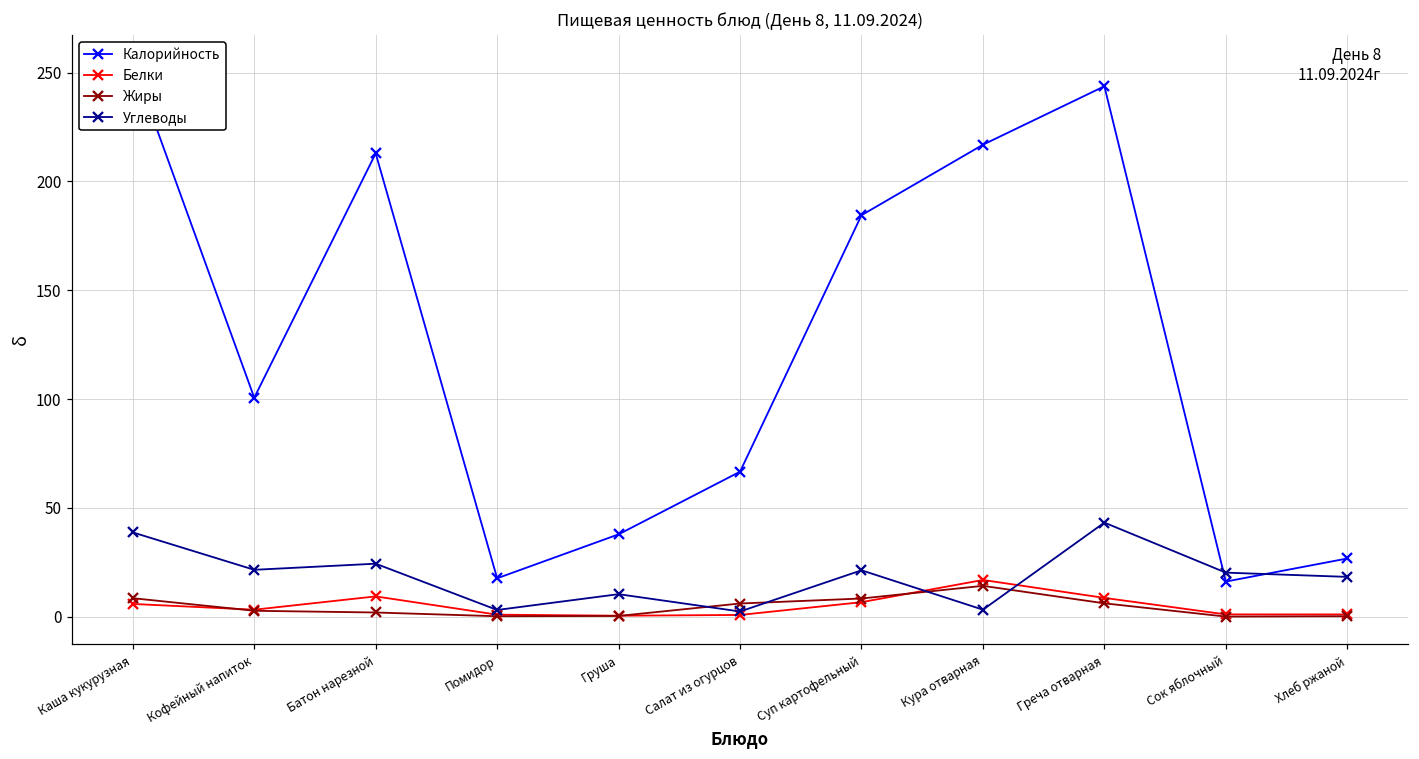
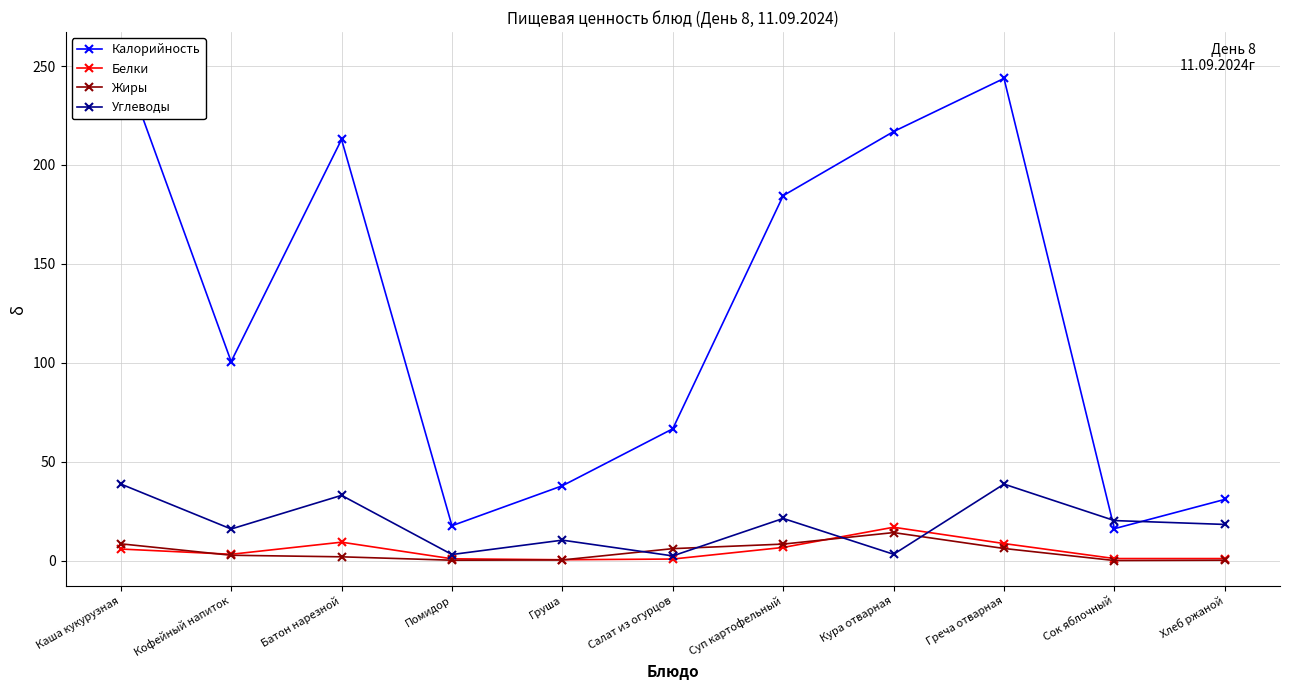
  {
    "Калорийность": {
      "Кофейный напиток": 101,
      "Батон нарезной": 213,
      "Помидор": 18,
      "Груша": 38,
      "Салат из огурцов": 67,
      "Суп картофельный": 184,
      "Кура отварная": 217,
      "Греча отварная": 244,
      "Сок яблочный": 16,
-     "Хлеб ржаной": 27
+     "Хлеб ржаной": 31
    },
    "Белки": {
      "Каша кукурузная": 6,
      "Батон нарезной": 9,
      "Салат из огурцов": 1,
      "Суп картофельный": 7,
      "Кура отварная": 17,
      "Греча отварная": 9
    },
    "Жиры": {
      "Каша кукурузная": 8,
      "Батон нарезной": 2,
      "Салат из огурцов": 6,
      "Суп картофельный": 8,
      "Кура отварная": 14,
      "Греча отварная": 6
    },
    "Углеводы": {
      "Каша кукурузная": 39,
-     "Кофейный напиток": 22,
-     "Батон нарезной": 24,
+     "Кофейный напиток": 16,
+     "Батон нарезной": 33,
      "Помидор": 3,
      "Груша": 10,
      "Салат из огурцов": 2,
      "Суп картофельный": 21,
      "Кура отварная": 3,
-     "Греча отварная": 43,
+     "Греча отварная": 39,
      "Сок яблочный": 20,
      "Хлеб ржаной": 18
    }
  }
